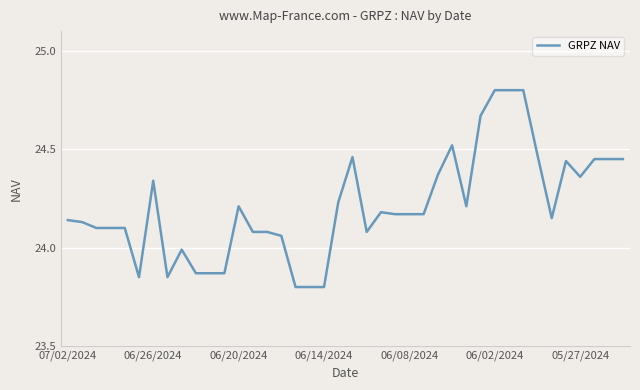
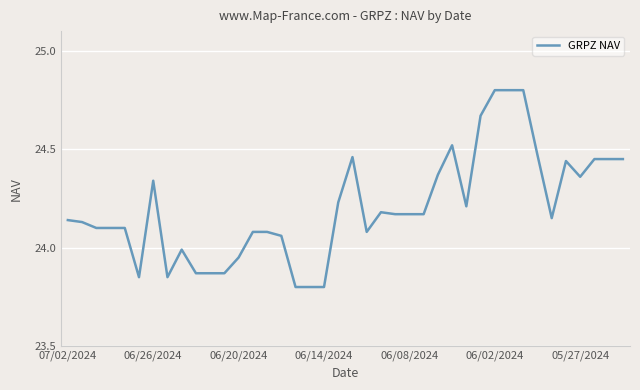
  {
    "07/02/2024": 24.14,
    "06/26/2024": 24.34,
-   "06/20/2024": 24.21,
+   "06/20/2024": 23.95,
    "06/14/2024": 23.80,
    "06/08/2024": 24.17,
    "06/02/2024": 24.80,
    "05/27/2024": 24.36
  }
